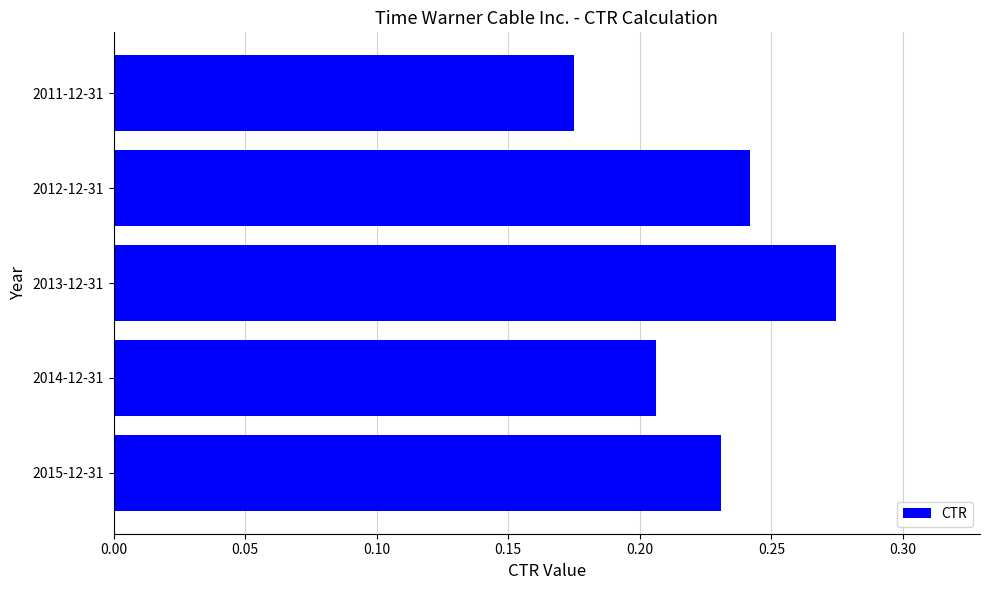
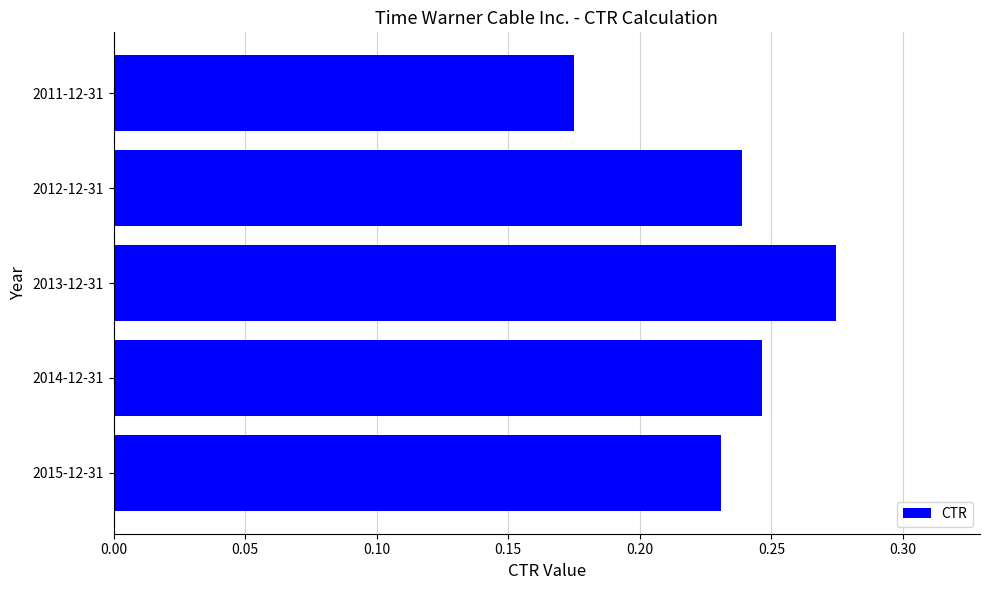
  {
    "2011-12-31": 0.175,
-   "2012-12-31": 0.242,
+   "2012-12-31": 0.239,
    "2013-12-31": 0.274,
-   "2014-12-31": 0.206,
+   "2014-12-31": 0.247,
    "2015-12-31": 0.231
  }
